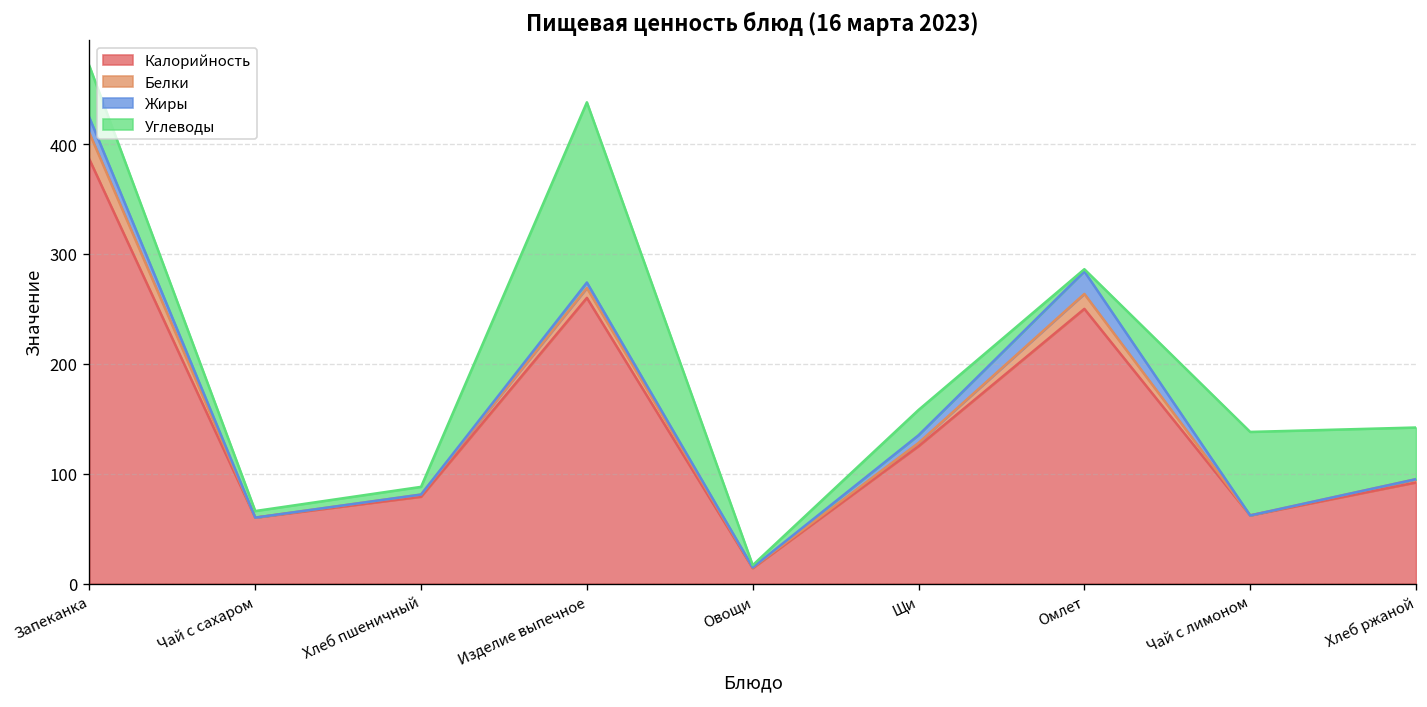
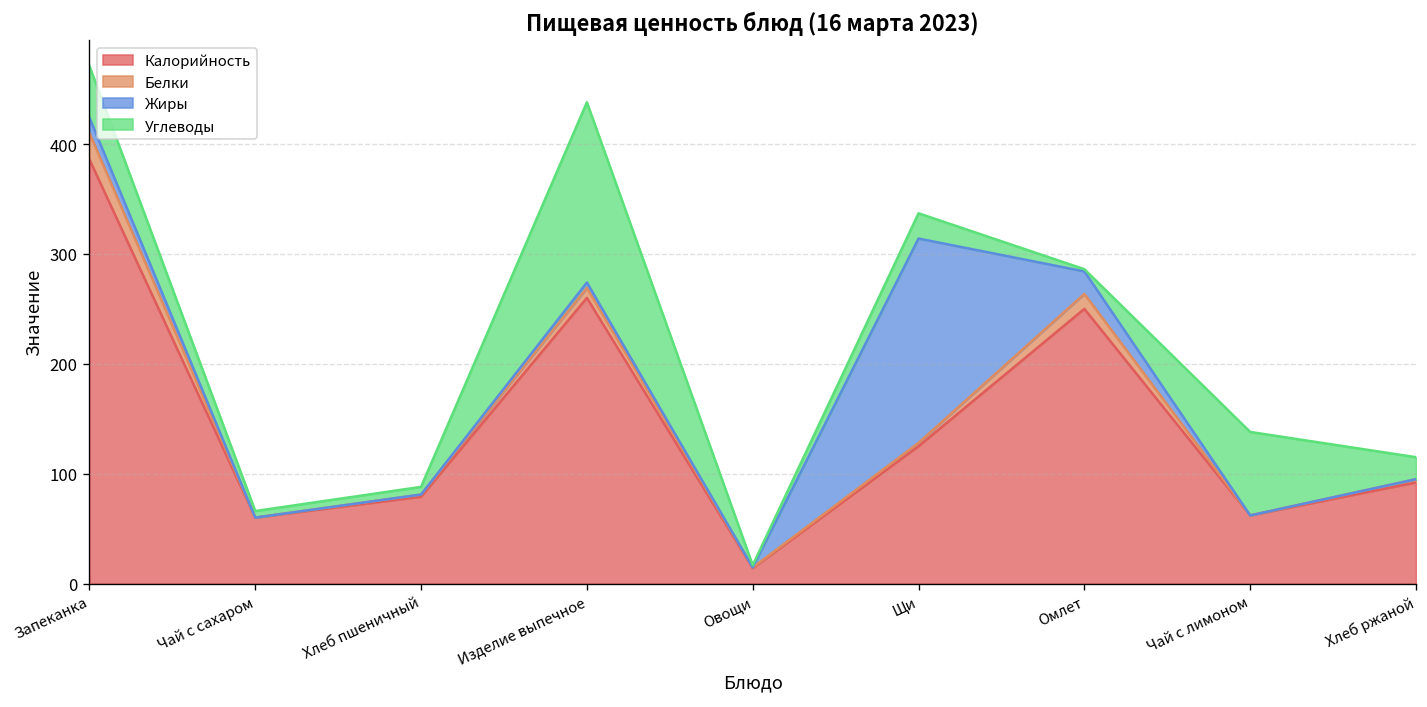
  {
    "Жиры": {
      "Запеканка": 10,
      "Изделие выпечное": 10,
-     "Щи": 10
+     "Щи": 190
    },
    "Углеводы": {
      "Запеканка": 50,
      "Чай с сахаром": 10,
      "Хлеб пшеничный": 10,
      "Изделие выпечное": 160,
      "Щи": 20,
      "Чай с лимоном": 80,
-     "Хлеб ржаной": 50
+     "Хлеб ржаной": 20
    }
  }
